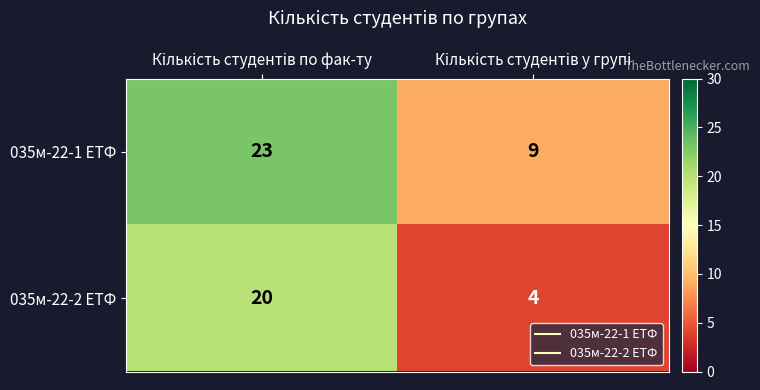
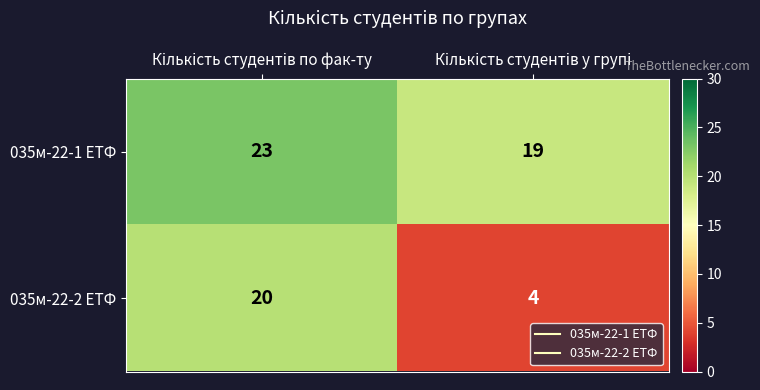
  {
    "035м-22-1 ЕТФ": {
      "Кількість студентів по фак-ту": 23,
-     "Кількість студентів у групі": 9
+     "Кількість студентів у групі": 19
    },
    "035м-22-2 ЕТФ": {
      "Кількість студентів по фак-ту": 20,
      "Кількість студентів у групі": 4
    }
  }
